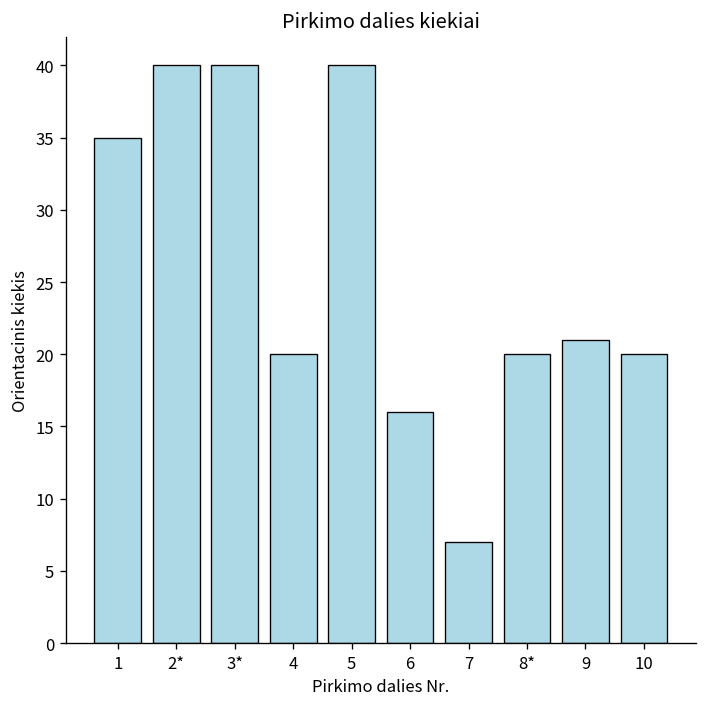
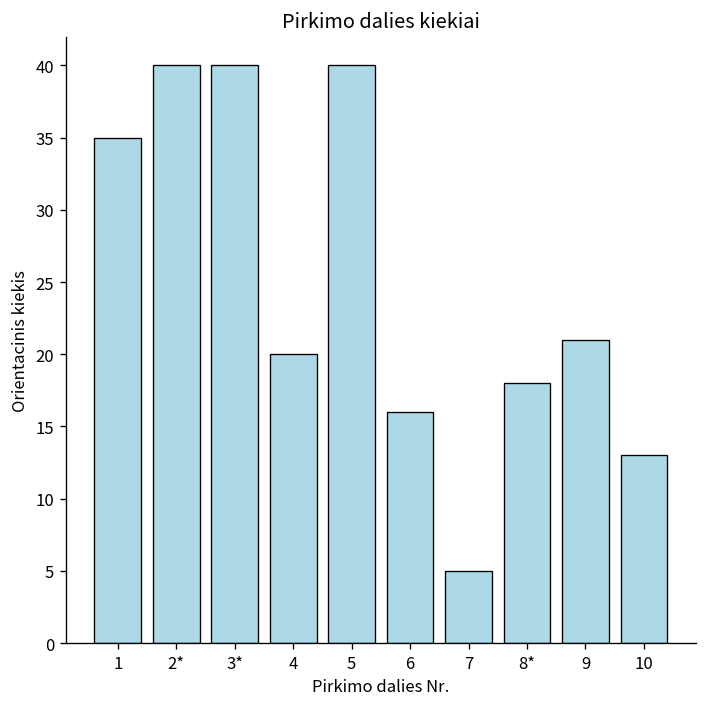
  {
    "1": 35,
    "2*": 40,
    "3*": 40,
    "4": 20,
    "5": 40,
    "6": 16,
-   "7": 7,
-   "8*": 20,
+   "7": 5,
+   "8*": 18,
    "9": 21,
-   "10": 20
+   "10": 13
  }
